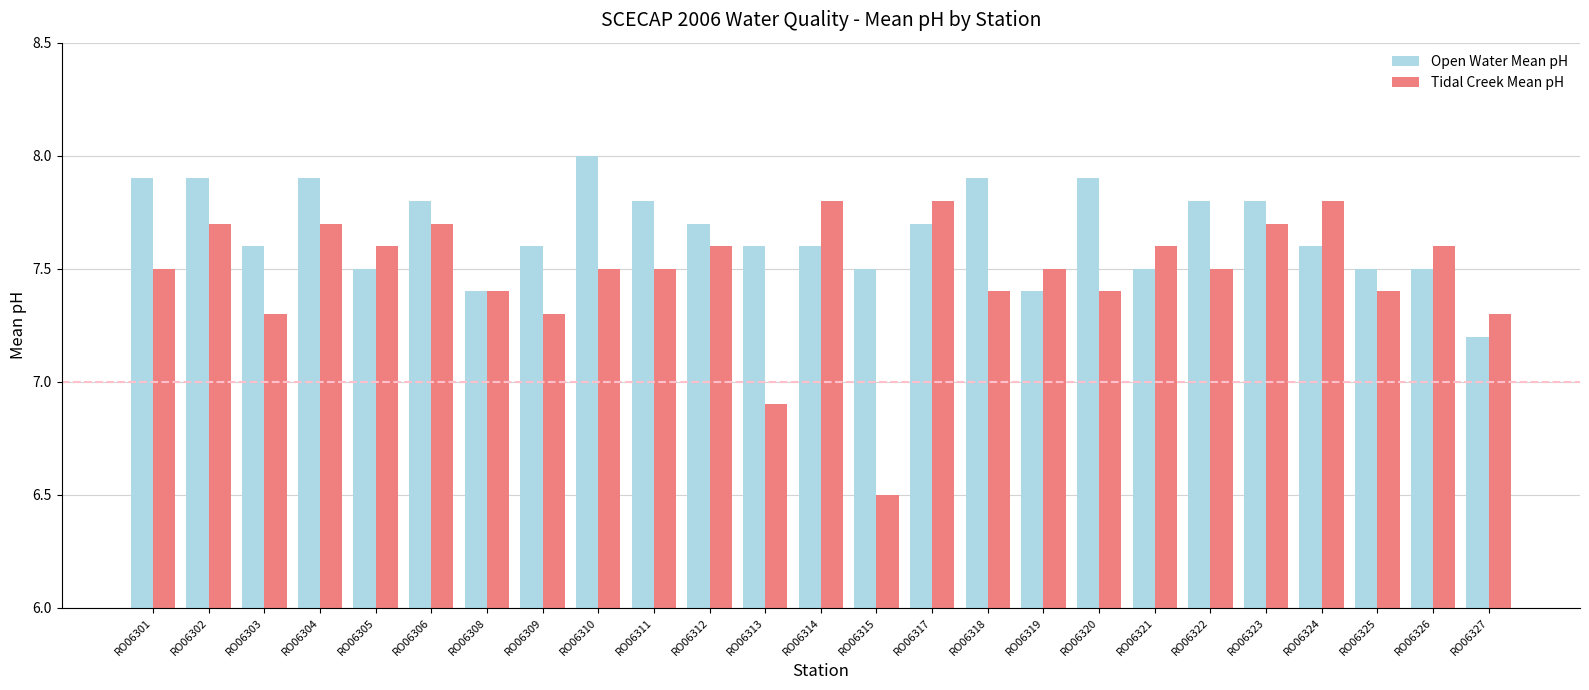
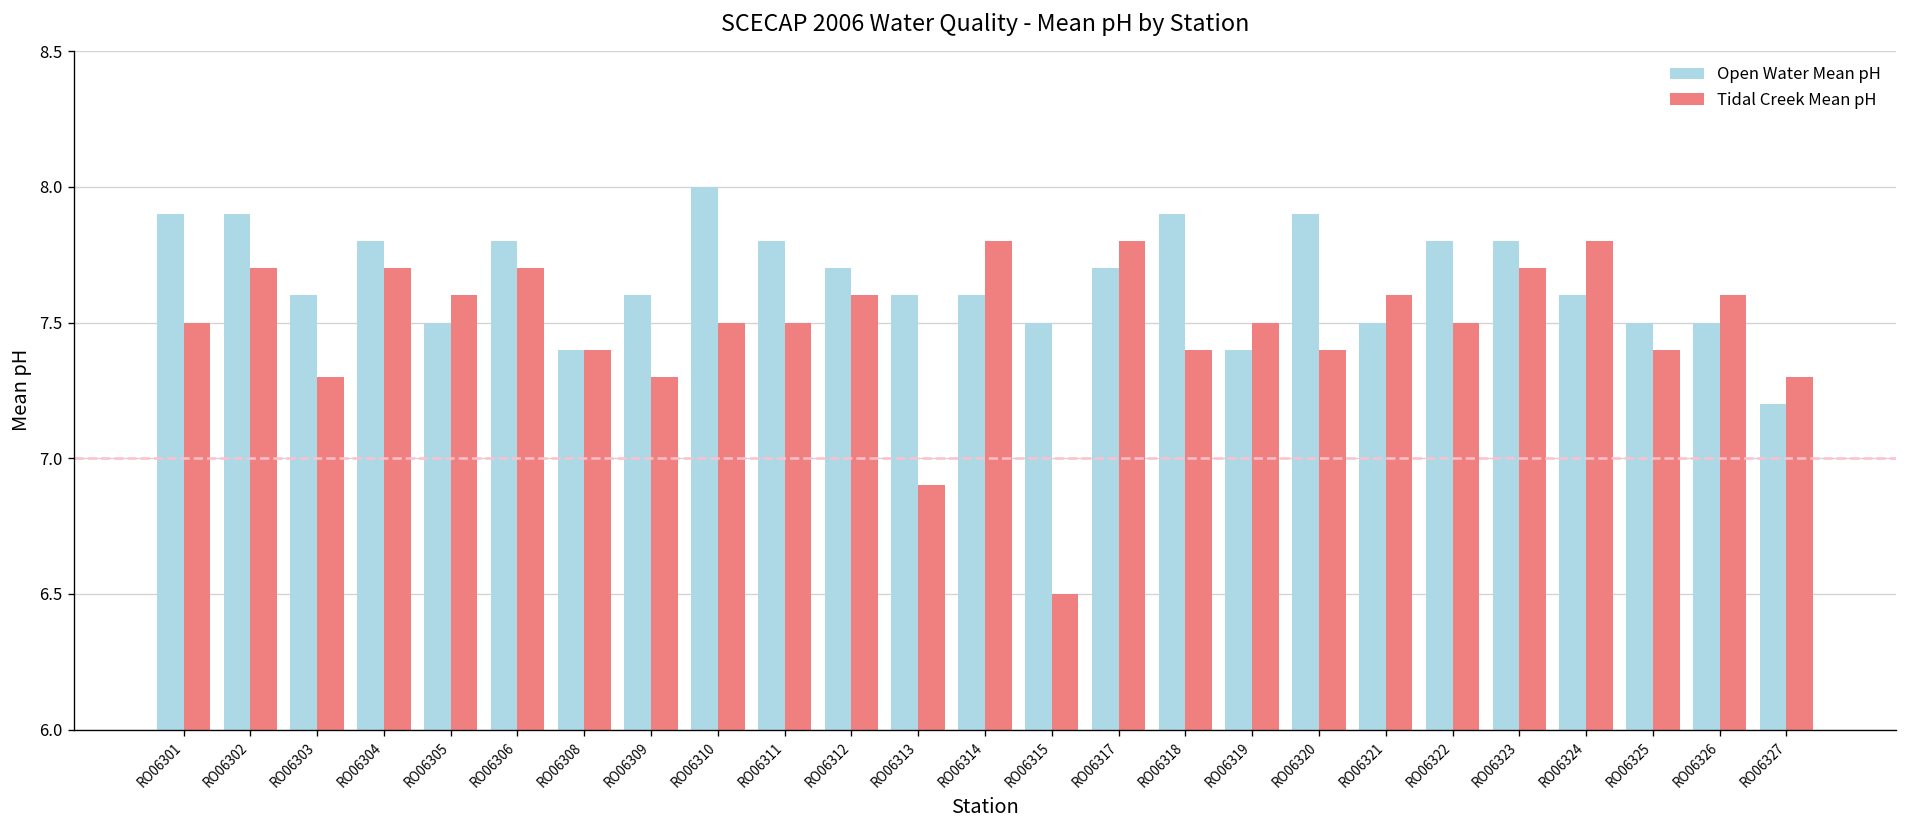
  {
    "Open Water Mean pH": {
      "RO06301": 7.9,
      "RO06302": 7.9,
      "RO06303": 7.6,
-     "RO06304": 7.9,
+     "RO06304": 7.8,
      "RO06305": 7.5,
      "RO06306": 7.8,
      "RO06308": 7.4,
      "RO06309": 7.6,
      "RO06310": 8.0,
      "RO06311": 7.8,
      "RO06312": 7.7,
      "RO06313": 7.6,
      "RO06314": 7.6,
      "RO06315": 7.5,
      "RO06317": 7.7,
      "RO06318": 7.9,
      "RO06319": 7.4,
      "RO06320": 7.9,
      "RO06321": 7.5,
      "RO06322": 7.8,
      "RO06323": 7.8,
      "RO06324": 7.6,
      "RO06325": 7.5,
      "RO06326": 7.5,
      "RO06327": 7.2
    },
    "Tidal Creek Mean pH": {
      "RO06301": 7.5,
      "RO06302": 7.7,
      "RO06303": 7.3,
      "RO06304": 7.7,
      "RO06305": 7.6,
      "RO06306": 7.7,
      "RO06308": 7.4,
      "RO06309": 7.3,
      "RO06310": 7.5,
      "RO06311": 7.5,
      "RO06312": 7.6,
      "RO06313": 6.9,
      "RO06314": 7.8,
      "RO06315": 6.5,
      "RO06317": 7.8,
      "RO06318": 7.4,
      "RO06319": 7.5,
      "RO06320": 7.4,
      "RO06321": 7.6,
      "RO06322": 7.5,
      "RO06323": 7.7,
      "RO06324": 7.8,
      "RO06325": 7.4,
      "RO06326": 7.6,
      "RO06327": 7.3
    }
  }
